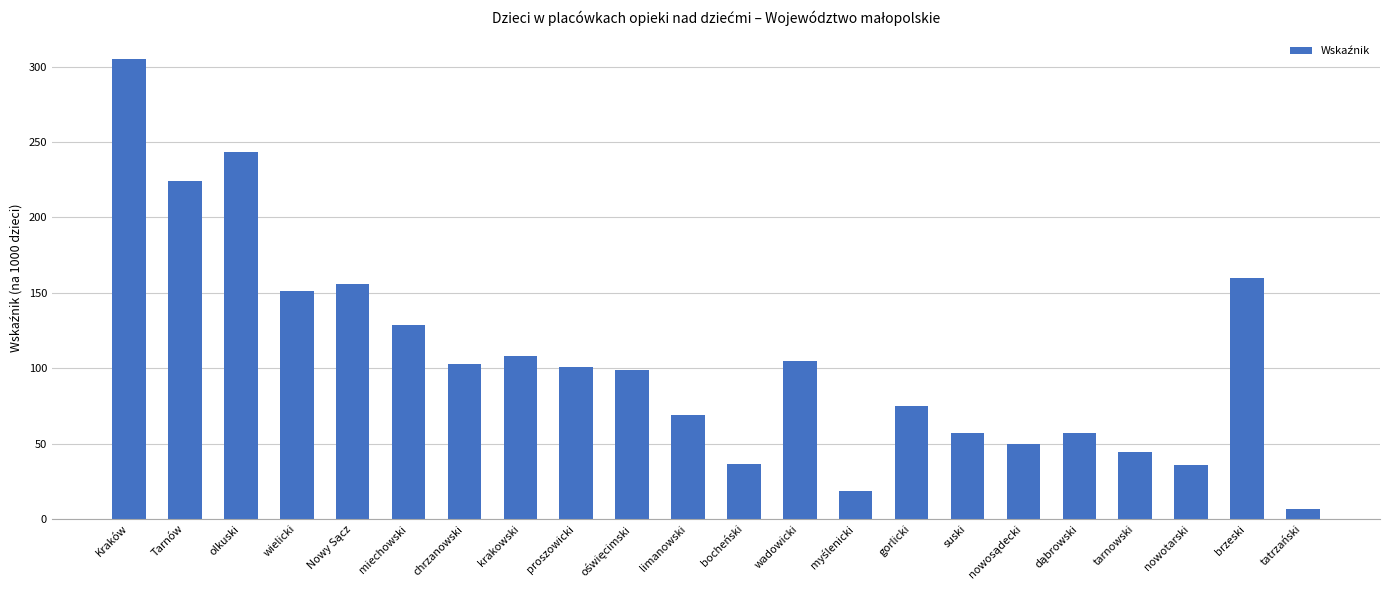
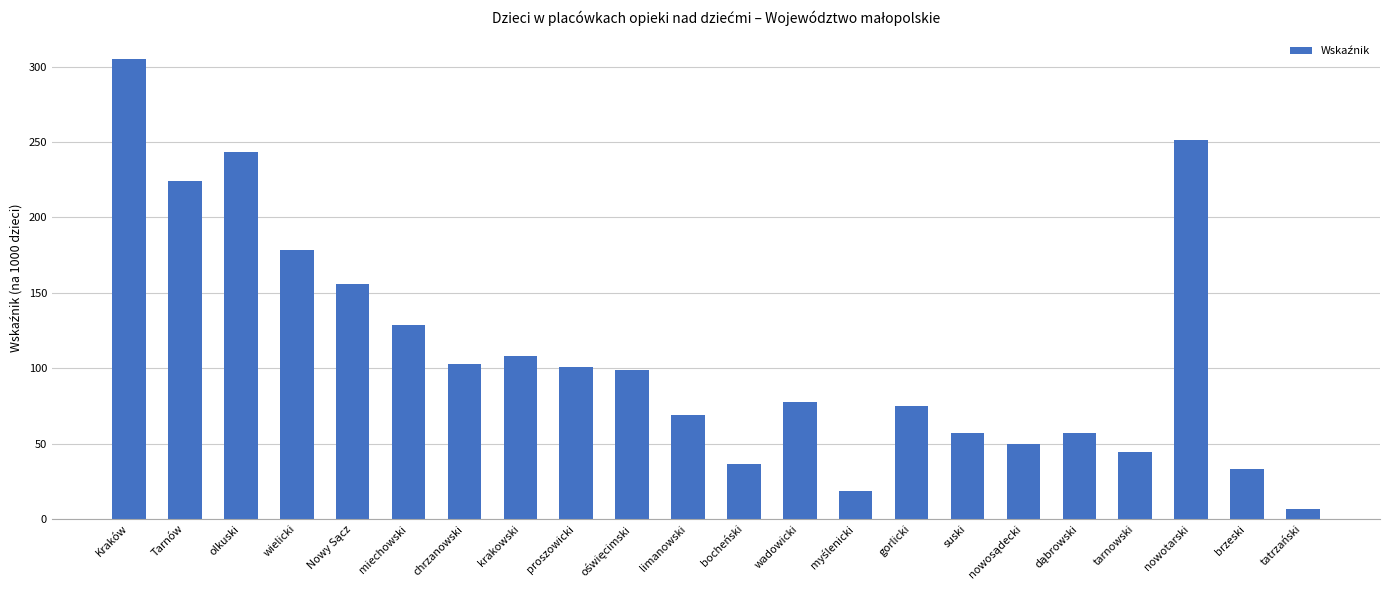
  {
    "Kraków": 305,
    "Tarnów": 224,
    "olkuski": 243,
-   "wielicki": 151,
+   "wielicki": 179,
    "Nowy Sącz": 156,
    "miechowski": 129,
    "chrzanowski": 103,
    "krakowski": 108,
    "proszowicki": 101,
    "oświęcimski": 99,
    "limanowski": 69,
    "bocheński": 37,
-   "wadowicki": 105,
+   "wadowicki": 78,
    "myślenicki": 19,
    "gorlicki": 75,
    "suski": 57,
    "nowosądecki": 50,
    "dąbrowski": 57,
    "tarnowski": 44,
-   "nowotarski": 36,
-   "brzeski": 160,
+   "nowotarski": 251,
+   "brzeski": 33,
    "tatrzański": 7
  }
